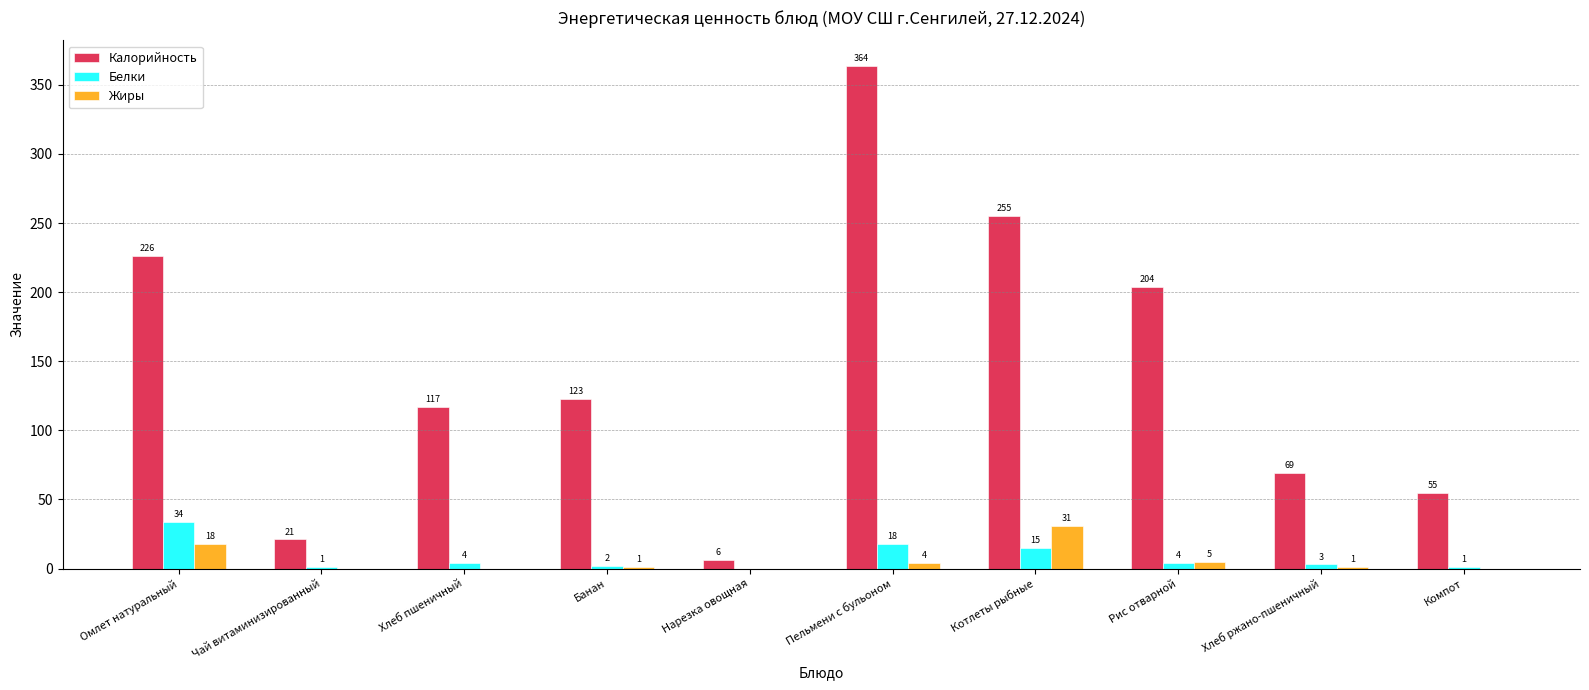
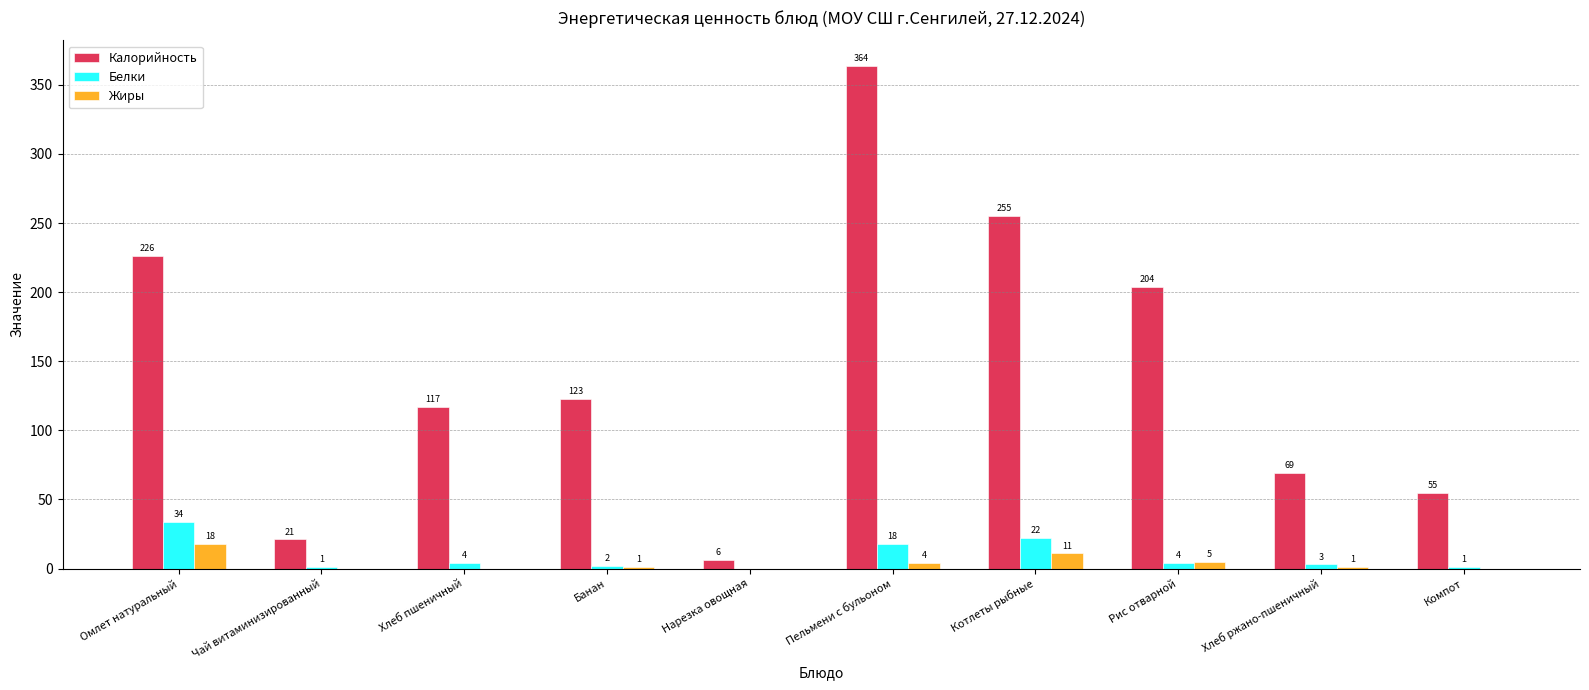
  {
    "Калорийность": {
      "Омлет натуральный": 226,
      "Чай витаминизированный": 21,
      "Хлеб пшеничный": 117,
      "Банан": 123,
      "Нарезка овощная": 6,
      "Пельмени с бульоном": 364,
      "Котлеты рыбные": 255,
      "Рис отварной": 204,
      "Хлеб ржано-пшеничный": 69,
      "Компот": 55
    },
    "Белки": {
      "Омлет натуральный": 34,
      "Чай витаминизированный": 1,
      "Хлеб пшеничный": 4,
      "Банан": 2,
      "Пельмени с бульоном": 18,
-     "Котлеты рыбные": 15,
+     "Котлеты рыбные": 22,
      "Рис отварной": 4,
      "Хлеб ржано-пшеничный": 3,
      "Компот": 1
    },
    "Жиры": {
      "Омлет натуральный": 18,
      "Банан": 1,
      "Пельмени с бульоном": 4,
-     "Котлеты рыбные": 31,
+     "Котлеты рыбные": 11,
      "Рис отварной": 5,
      "Хлеб ржано-пшеничный": 1
    }
  }
